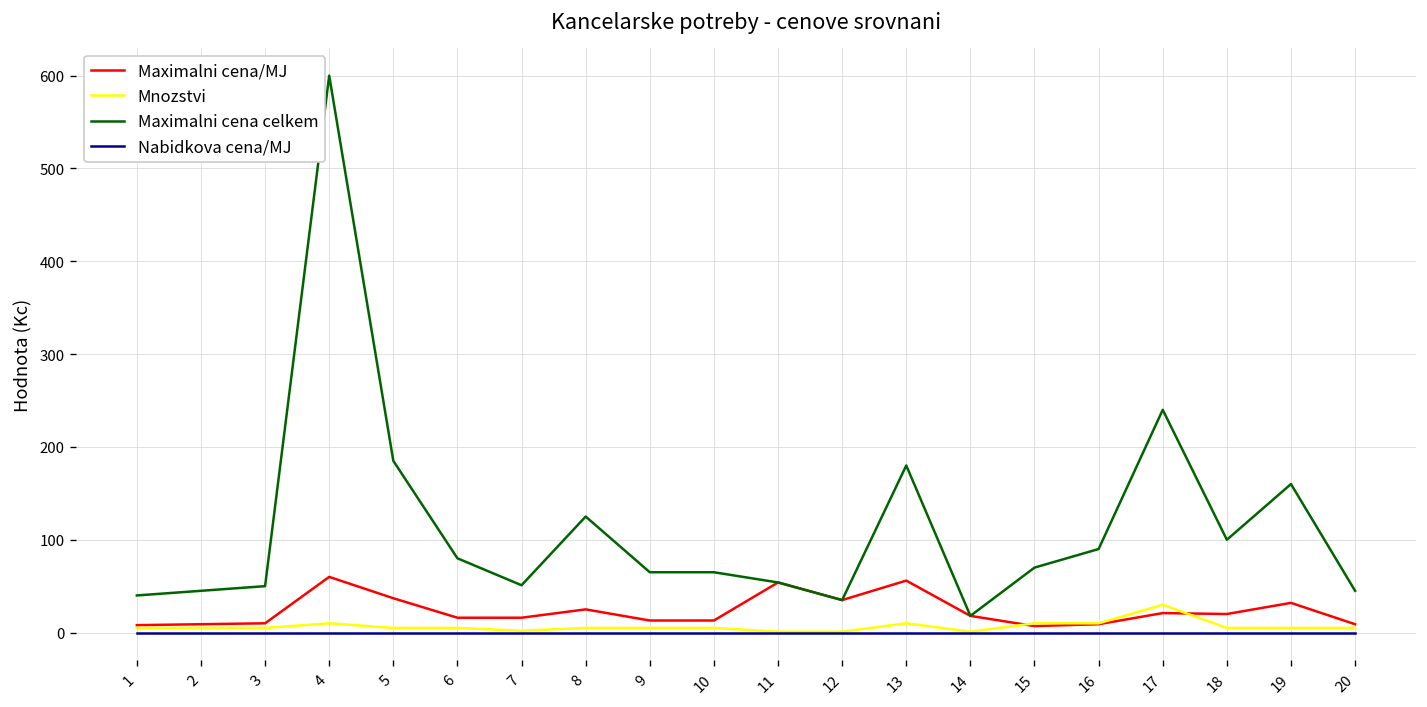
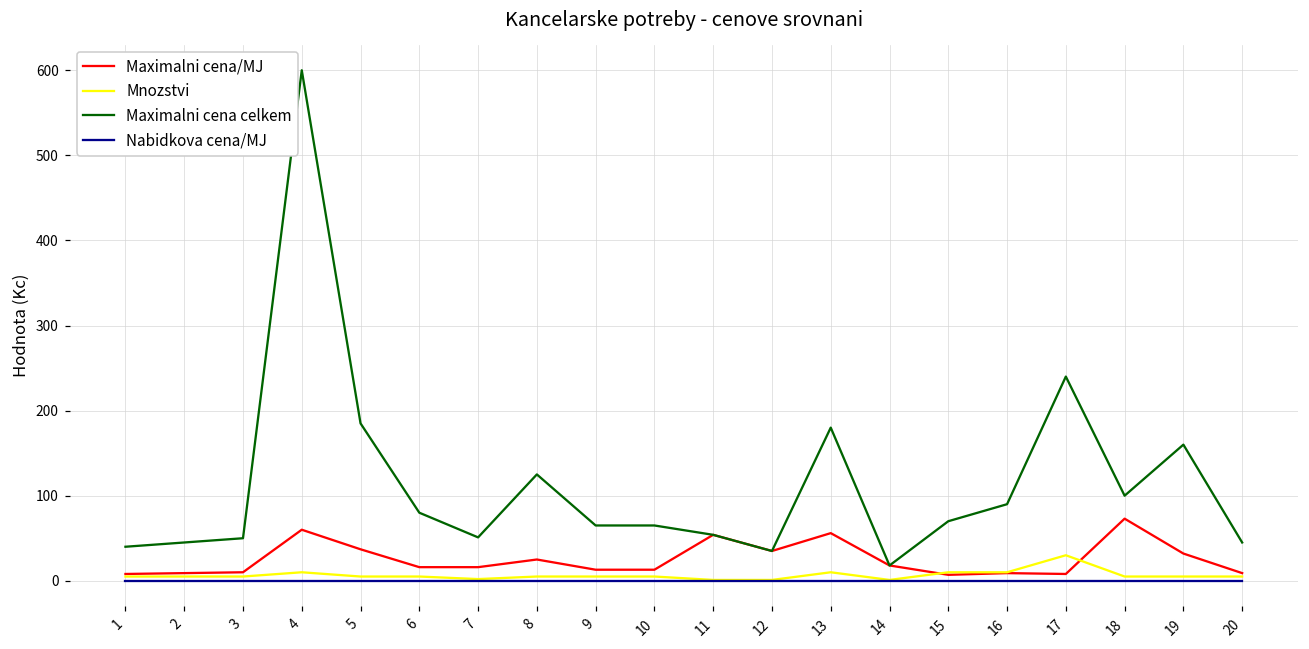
  {
    "Maximalni cena/MJ": {
      "2": 10,
      "3": 10,
      "4": 60,
      "5": 40,
      "6": 20,
      "7": 20,
      "8": 30,
      "9": 10,
      "10": 10,
      "13": 60,
-     "17": 20,
-     "18": 20,
+     "17": 10,
+     "18": 70,
      "19": 30,
      "20": 10
    },
    "Mnozstvi": {
      "2": 10,
      "3": 10,
      "4": 10,
      "5": 10,
      "6": 10,
      "8": 10,
      "9": 10,
      "10": 10,
      "13": 10,
      "17": 30,
      "18": 10,
      "19": 10,
      "20": 10
    },
    "Maximalni cena celkem": {
      "1": 40,
      "2": 50,
      "3": 50,
      "4": 600,
      "5": 190,
      "6": 80,
      "7": 50,
      "8": 130,
      "9": 70,
      "10": 70,
      "13": 180,
      "15": 70,
      "16": 90,
      "17": 240,
      "18": 100,
      "19": 160,
      "20": 50
    },
    "Nabidkova cena/MJ": {
      "1": 0,
      "2": 0,
      "3": 0,
      "4": 0,
      "5": 0,
      "6": 0,
      "8": 0,
      "9": 0,
      "10": 0,
      "13": 0,
      "15": 0,
      "16": 0,
      "17": 0,
      "18": 0,
      "19": 0,
      "20": 0
    }
  }
